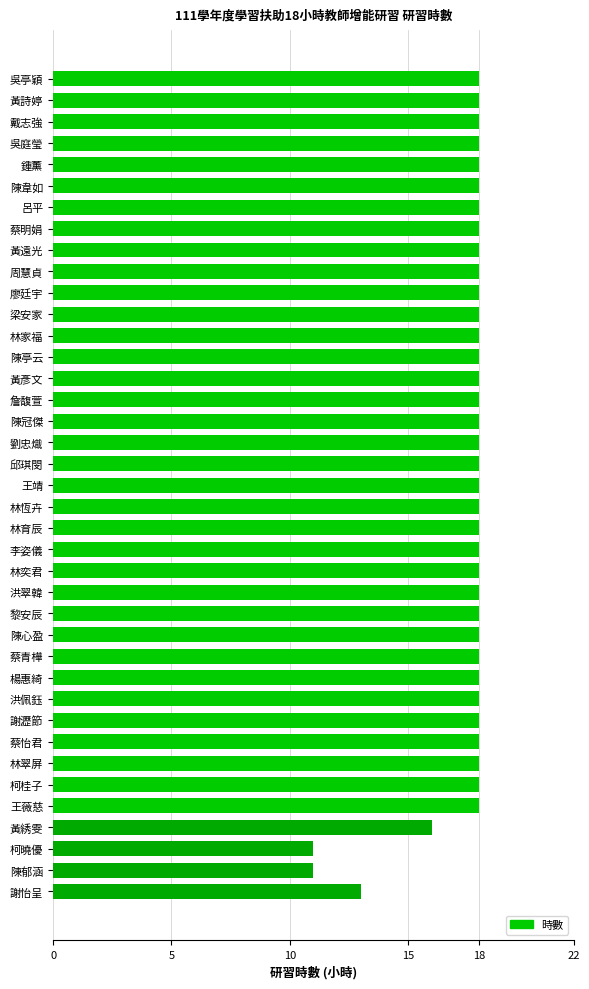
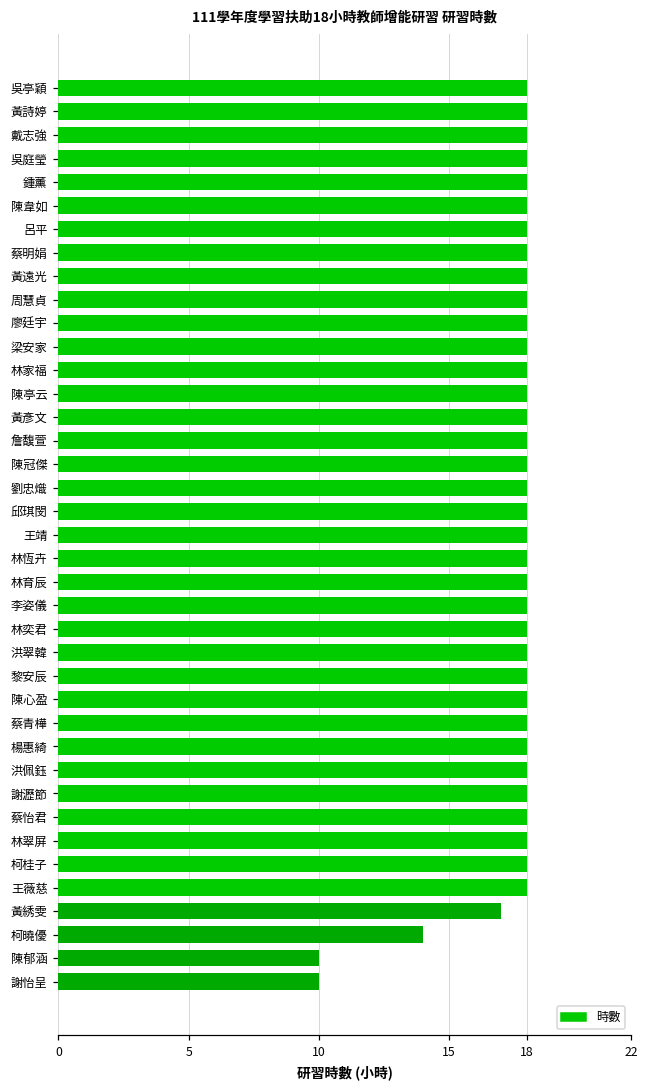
  {
    "吳亭穎": 18,
    "黃詩婷": 18,
    "戴志強": 18,
    "吳庭瑩": 18,
    "鍾薰": 18,
    "陳韋如": 18,
    "呂平": 18,
    "蔡明娟": 18,
    "黃遠光": 18,
    "周慧貞": 18,
    "廖廷宇": 18,
    "梁安家": 18,
    "林家福": 18,
    "陳亭云": 18,
    "黃彥文": 18,
    "詹馥萱": 18,
    "陳冠傑": 18,
    "劉忠熾": 18,
    "邱琪閔": 18,
    "王靖": 18,
    "林恆卉": 18,
    "林育辰": 18,
    "李姿儀": 18,
    "林奕君": 18,
    "洪翠韓": 18,
    "黎安辰": 18,
    "陳心盈": 18,
    "蔡青樺": 18,
    "楊惠綺": 18,
    "洪佩鈺": 18,
    "謝瀝節": 18,
    "蔡怡君": 18,
    "林翠屏": 18,
    "柯桂子": 18,
    "王薇慈": 18,
-   "黃綉雯": 16,
-   "柯曉優": 11,
-   "陳郁涵": 11,
-   "謝怡呈": 13
+   "黃綉雯": 17,
+   "柯曉優": 14,
+   "陳郁涵": 10,
+   "謝怡呈": 10
  }
